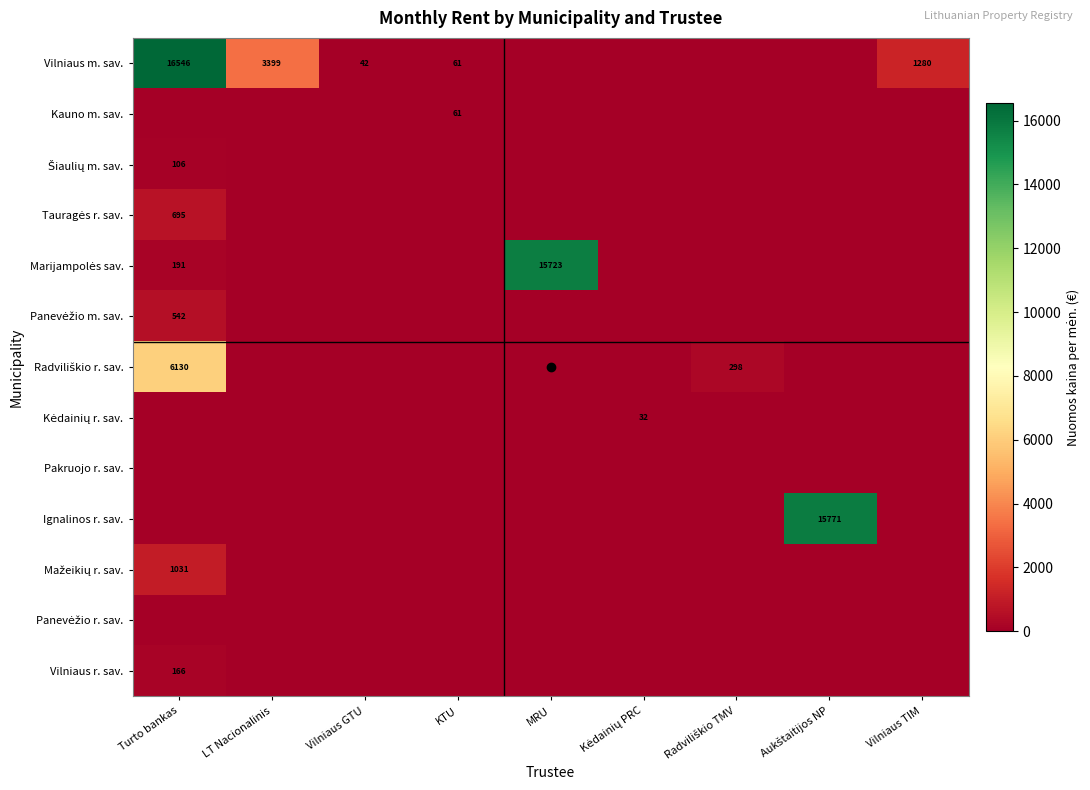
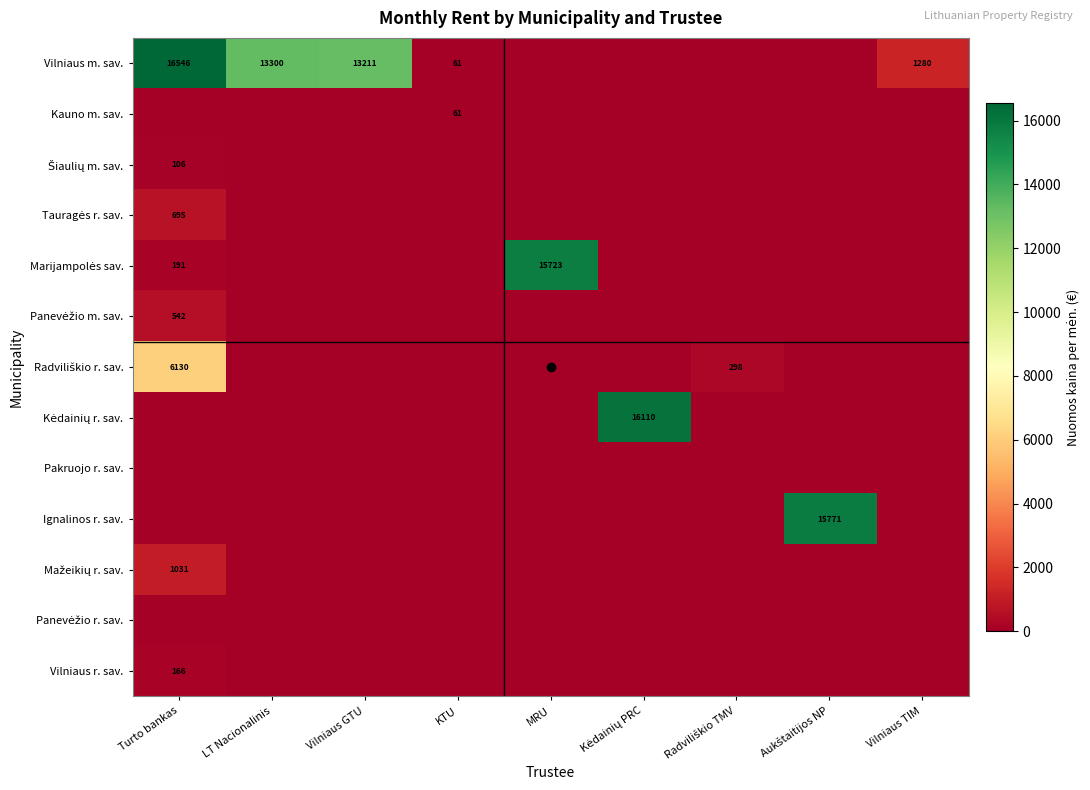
  {
    "Vilniaus m. sav.": {
      "Turto bankas": 16546,
-     "LT Nacionalinis": 3399,
-     "Vilniaus GTU": 42,
+     "LT Nacionalinis": 13300,
+     "Vilniaus GTU": 13211,
      "KTU": 61,
      "Vilniaus TIM": 1280
    },
    "Kauno m. sav.": {
      "KTU": 61
    },
    "Šiaulių m. sav.": {
      "Turto bankas": 106
    },
    "Tauragės r. sav.": {
      "Turto bankas": 695
    },
    "Marijampolės sav.": {
      "Turto bankas": 191,
      "MRU": 15723
    },
    "Panevėžio m. sav.": {
      "Turto bankas": 542
    },
    "Radviliškio r. sav.": {
      "Turto bankas": 6130,
      "Radviliškio TMV": 298
    },
    "Kėdainių r. sav.": {
-     "Kėdainių PRC": 32
+     "Kėdainių PRC": 16110
    },
    "Ignalinos r. sav.": {
      "Aukštaitijos NP": 15771
    },
    "Mažeikių r. sav.": {
      "Turto bankas": 1031
    },
    "Vilniaus r. sav.": {
      "Turto bankas": 166
    }
  }
